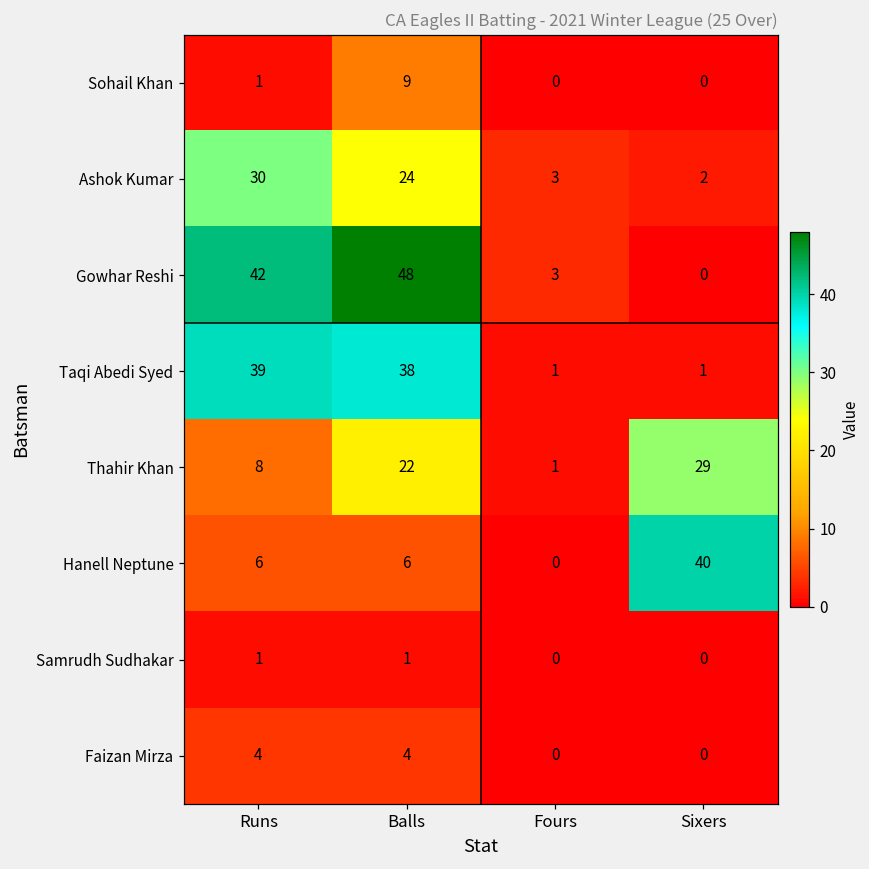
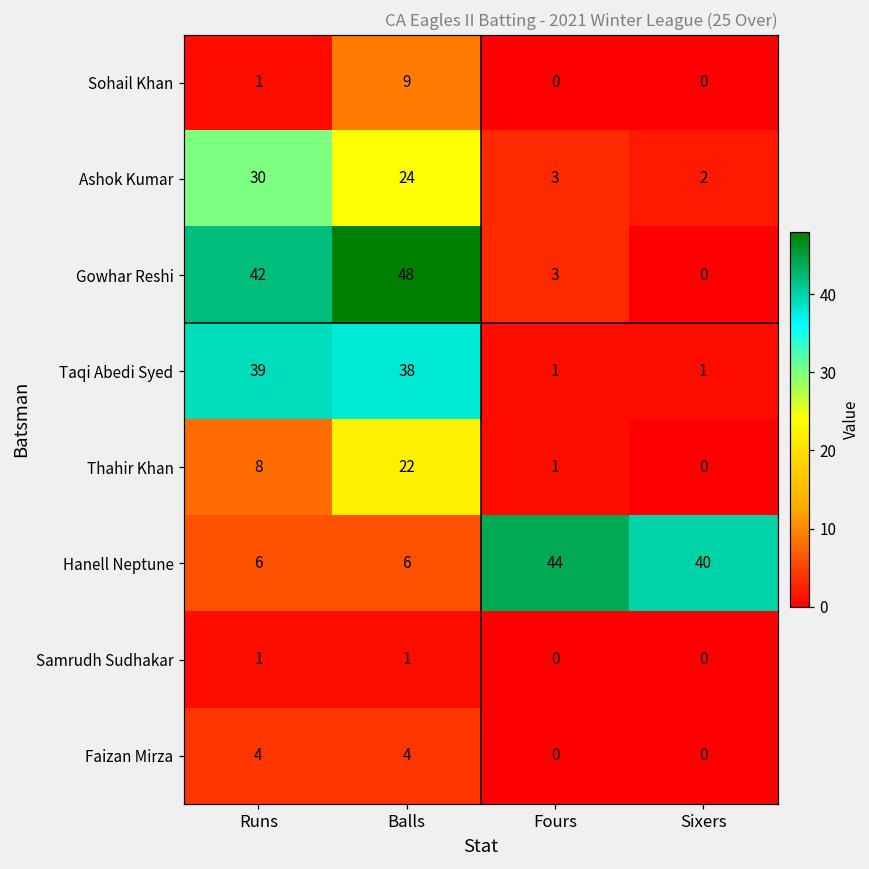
  {
    "Sohail Khan": {
      "Runs": 1,
      "Balls": 9,
      "Fours": 0,
      "Sixers": 0
    },
    "Ashok Kumar": {
      "Runs": 30,
      "Balls": 24,
      "Fours": 3,
      "Sixers": 2
    },
    "Gowhar Reshi": {
      "Runs": 42,
      "Balls": 48,
      "Fours": 3,
      "Sixers": 0
    },
    "Taqi Abedi Syed": {
      "Runs": 39,
      "Balls": 38,
      "Fours": 1,
      "Sixers": 1
    },
    "Thahir Khan": {
      "Runs": 8,
      "Balls": 22,
      "Fours": 1,
-     "Sixers": 29
+     "Sixers": 0
    },
    "Hanell Neptune": {
      "Runs": 6,
      "Balls": 6,
-     "Fours": 0,
+     "Fours": 44,
      "Sixers": 40
    },
    "Samrudh Sudhakar": {
      "Runs": 1,
      "Balls": 1,
      "Fours": 0,
      "Sixers": 0
    },
    "Faizan Mirza": {
      "Runs": 4,
      "Balls": 4,
      "Fours": 0,
      "Sixers": 0
    }
  }
